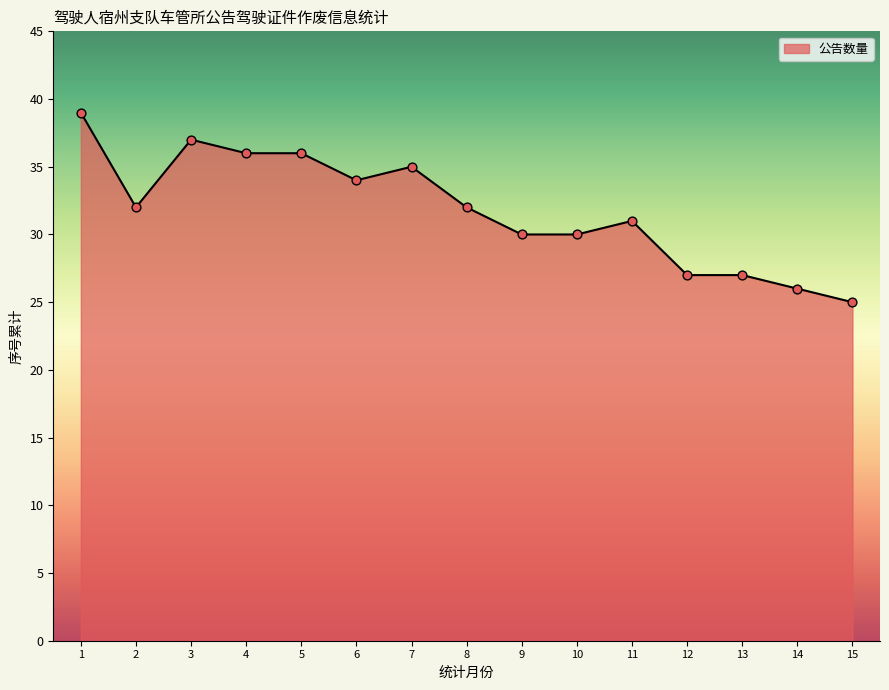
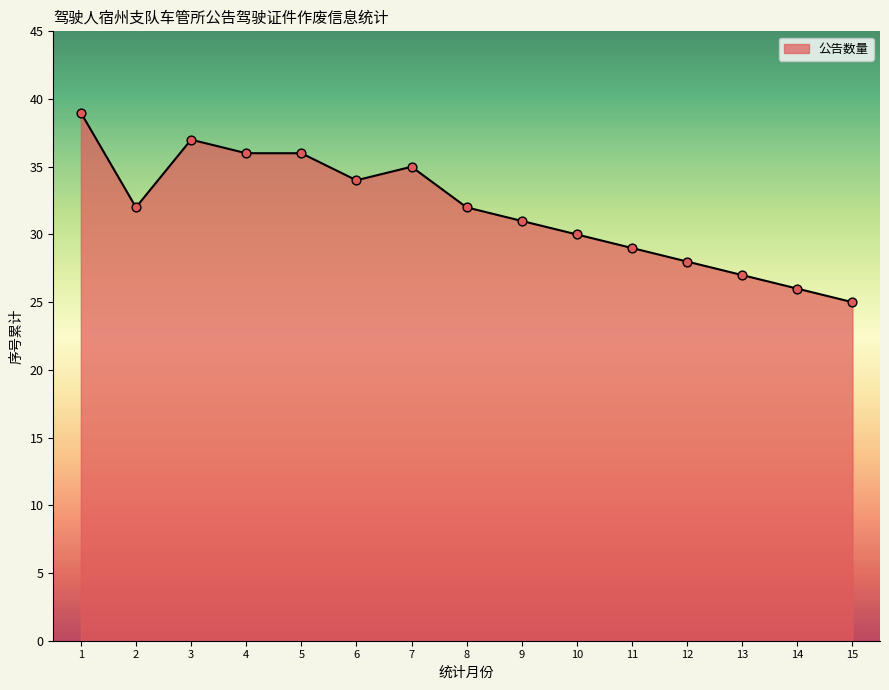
  {
    "1": 39,
    "2": 32,
    "3": 37,
    "4": 36,
    "5": 36,
    "6": 34,
    "7": 35,
    "8": 32,
-   "9": 30,
+   "9": 31,
    "10": 30,
-   "11": 31,
-   "12": 27,
+   "11": 29,
+   "12": 28,
    "13": 27,
    "14": 26,
    "15": 25
  }
